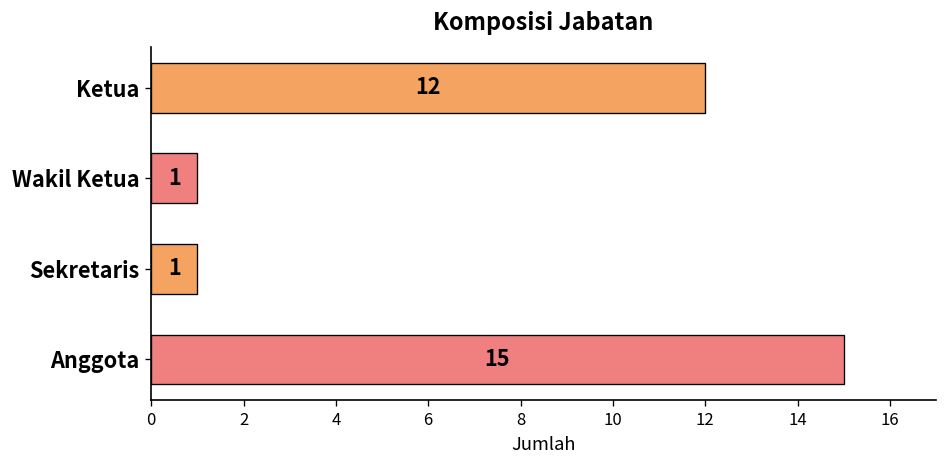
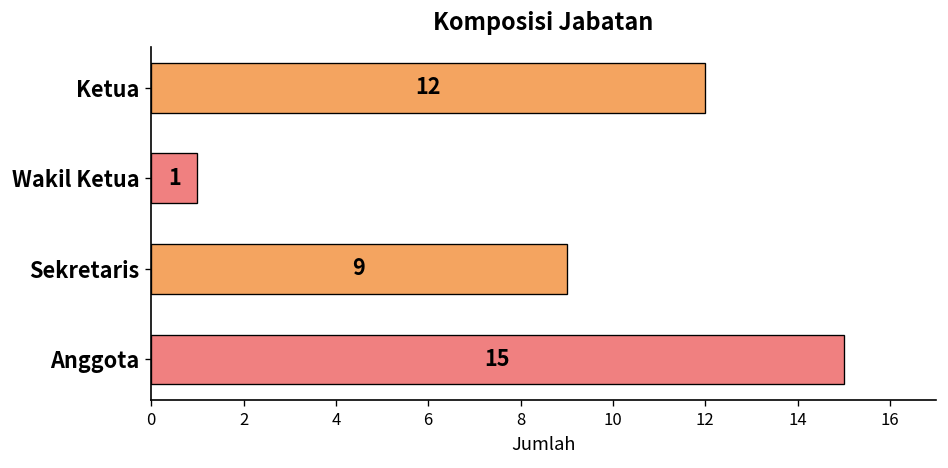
  {
    "Ketua": 12,
    "Wakil Ketua": 1,
-   "Sekretaris": 1,
+   "Sekretaris": 9,
    "Anggota": 15
  }
